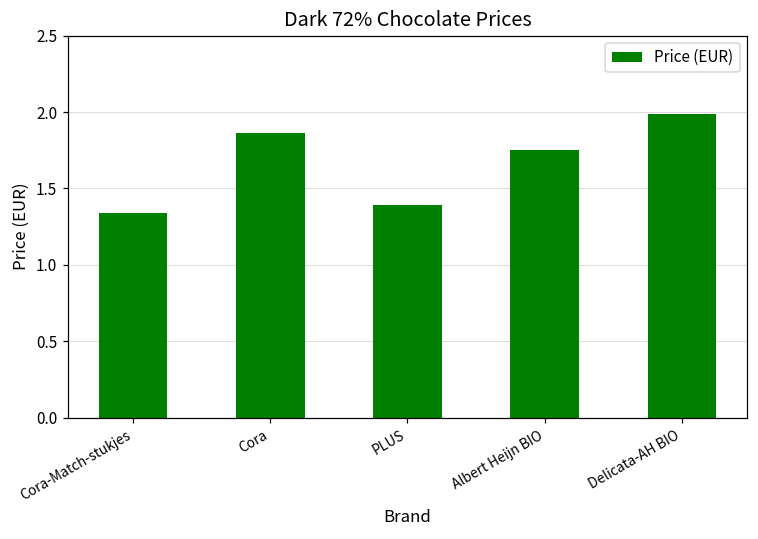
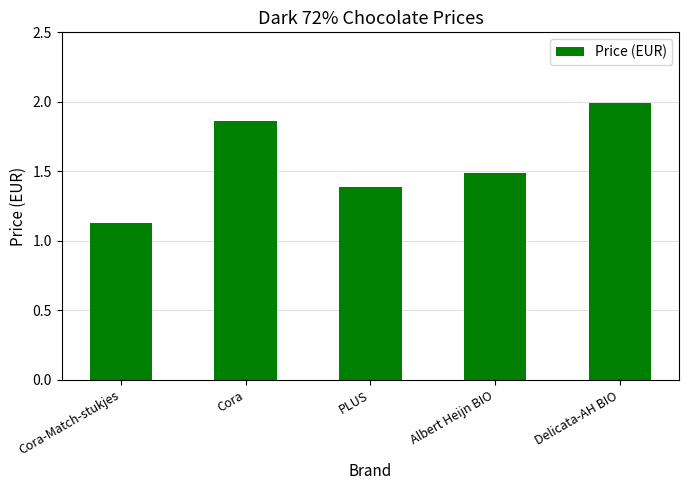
  {
-   "Cora-Match-stukjes": 1.34,
+   "Cora-Match-stukjes": 1.13,
    "Cora": 1.86,
    "PLUS": 1.39,
-   "Albert Heijn BIO": 1.75,
+   "Albert Heijn BIO": 1.49,
    "Delicata-AH BIO": 1.99
  }
